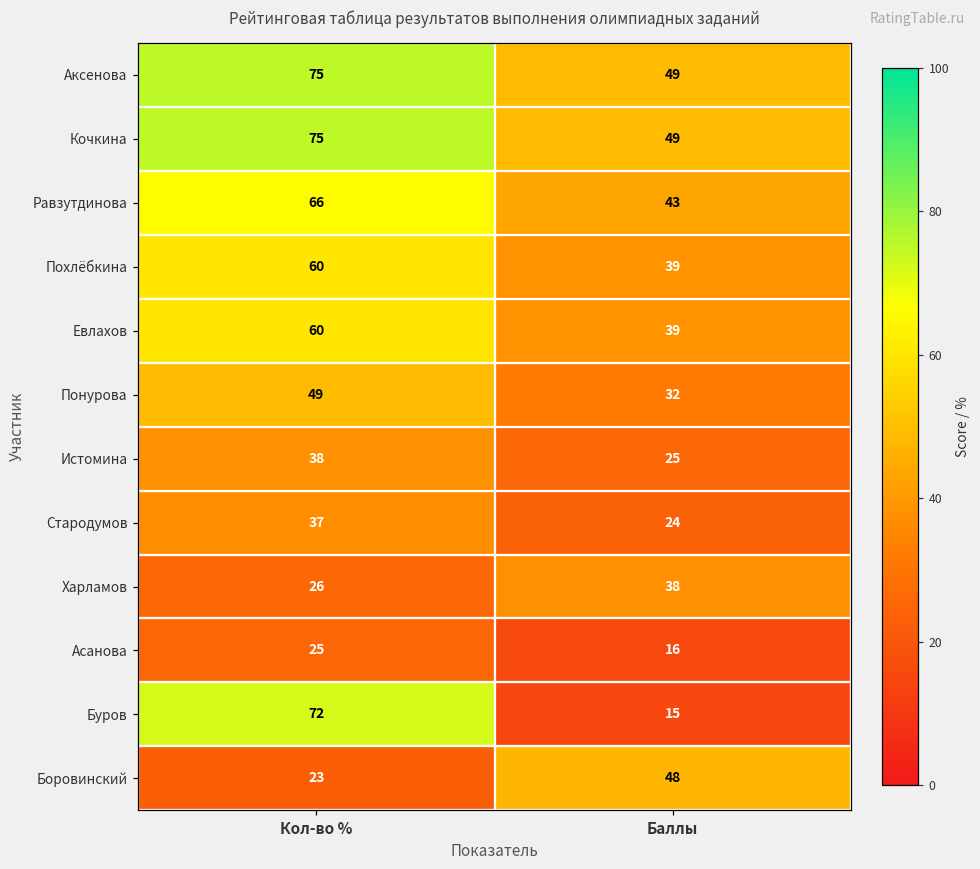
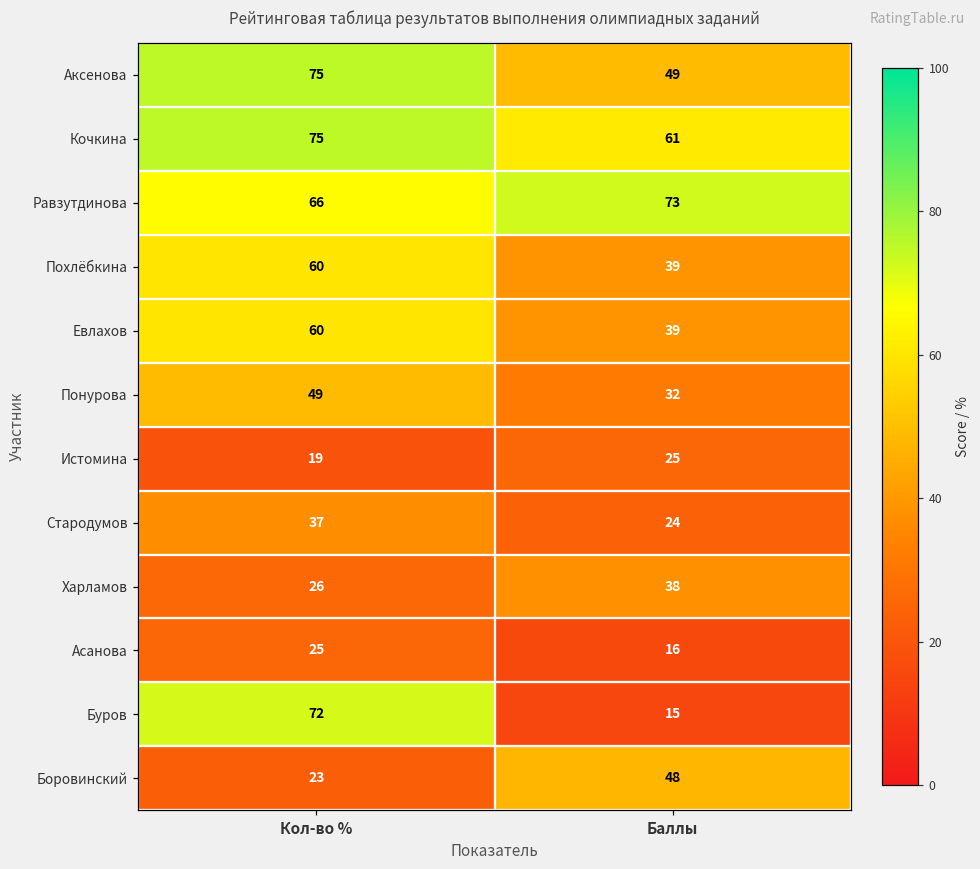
  {
    "Аксенова": {
      "Кол-во %": 75,
      "Баллы": 49
    },
    "Кочкина": {
      "Кол-во %": 75,
-     "Баллы": 49
+     "Баллы": 61
    },
    "Равзутдинова": {
      "Кол-во %": 66,
-     "Баллы": 43
+     "Баллы": 73
    },
    "Похлёбкина": {
      "Кол-во %": 60,
      "Баллы": 39
    },
    "Евлахов": {
      "Кол-во %": 60,
      "Баллы": 39
    },
    "Понурова": {
      "Кол-во %": 49,
      "Баллы": 32
    },
    "Истомина": {
-     "Кол-во %": 38,
+     "Кол-во %": 19,
      "Баллы": 25
    },
    "Стародумов": {
      "Кол-во %": 37,
      "Баллы": 24
    },
    "Харламов": {
      "Кол-во %": 26,
      "Баллы": 38
    },
    "Асанова": {
      "Кол-во %": 25,
      "Баллы": 16
    },
    "Буров": {
      "Кол-во %": 72,
      "Баллы": 15
    },
    "Боровинский": {
      "Кол-во %": 23,
      "Баллы": 48
    }
  }
